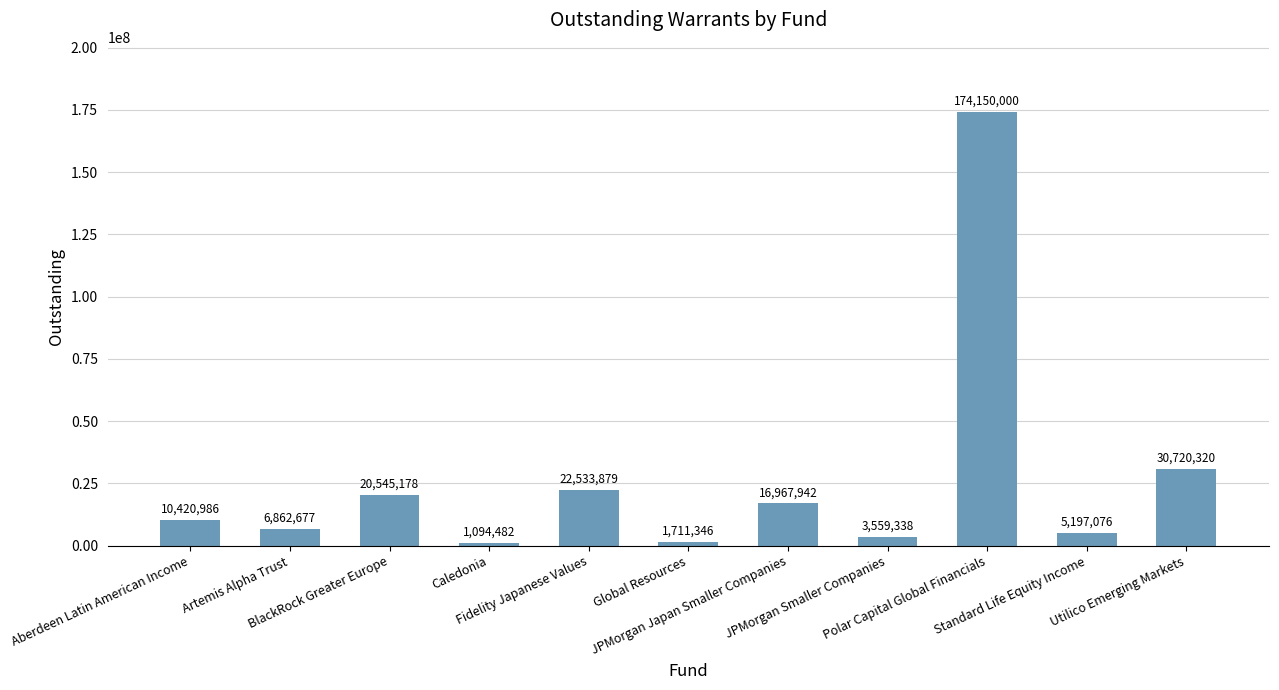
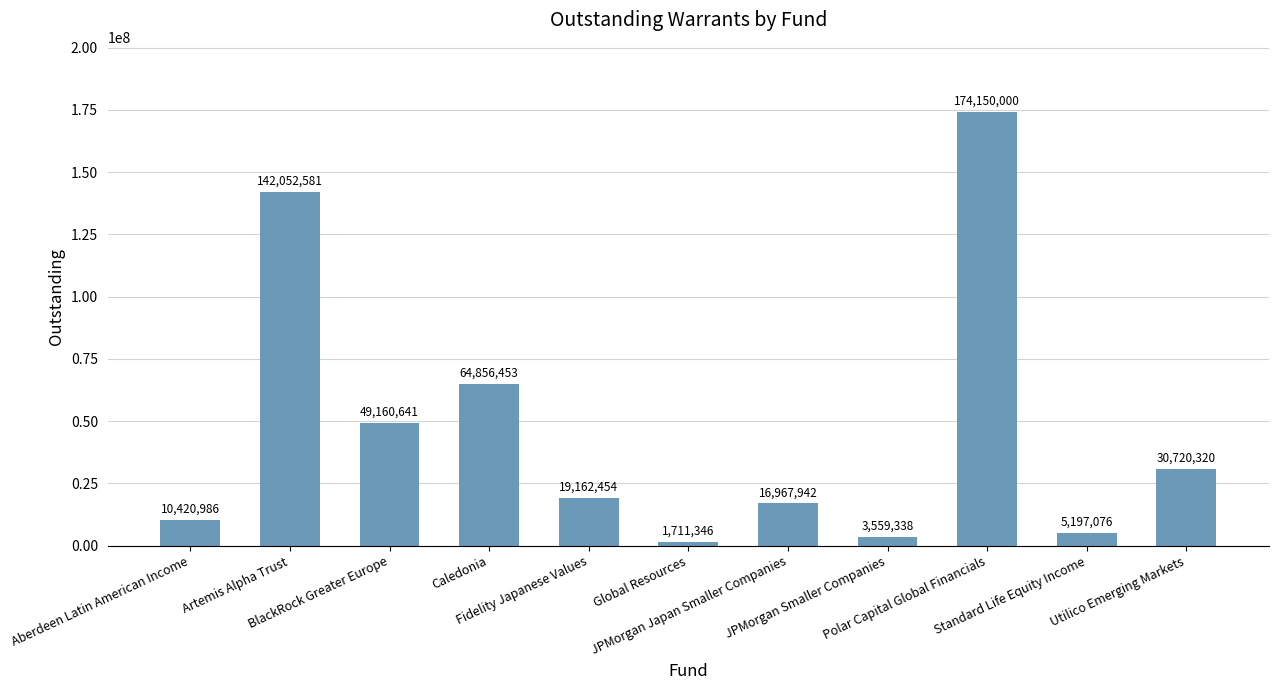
  {
    "Aberdeen Latin American Income": "10,420,986",
-   "Artemis Alpha Trust": "6,862,677",
-   "BlackRock Greater Europe": "20,545,178",
-   "Caledonia": "1,094,482",
-   "Fidelity Japanese Values": "22,533,879",
+   "Artemis Alpha Trust": "142,052,581",
+   "BlackRock Greater Europe": "49,160,641",
+   "Caledonia": "64,856,453",
+   "Fidelity Japanese Values": "19,162,454",
    "Global Resources": "1,711,346",
    "JPMorgan Japan Smaller Companies": "16,967,942",
    "JPMorgan Smaller Companies": "3,559,338",
    "Polar Capital Global Financials": "174,150,000",
    "Standard Life Equity Income": "5,197,076",
    "Utilico Emerging Markets": "30,720,320"
  }
